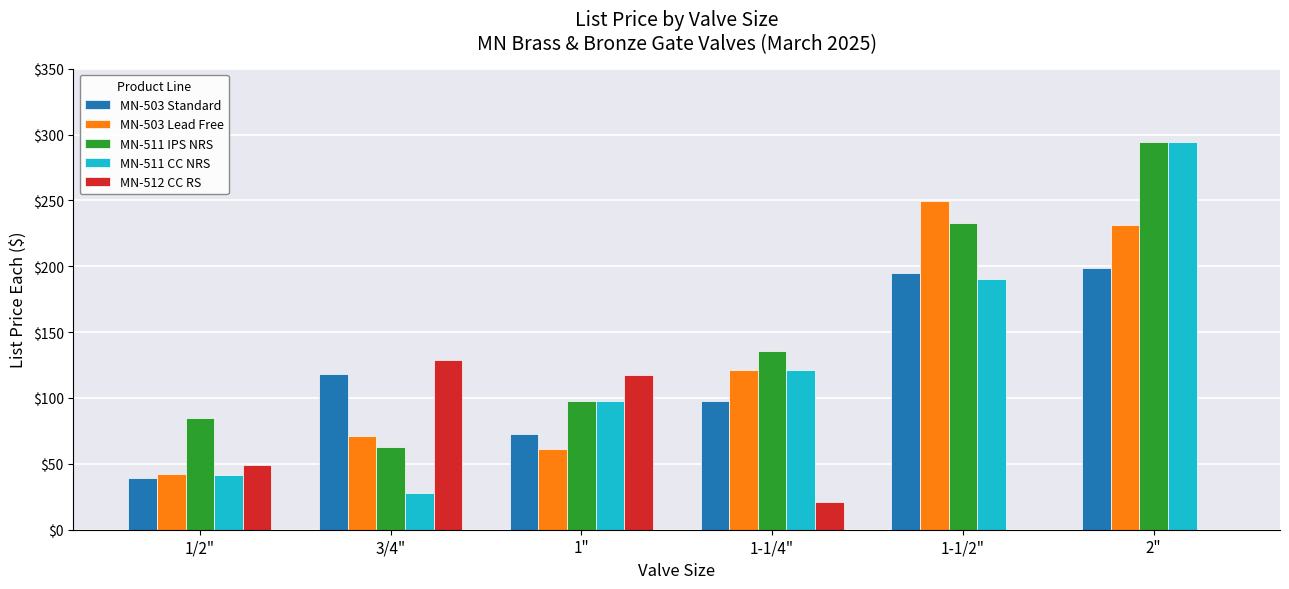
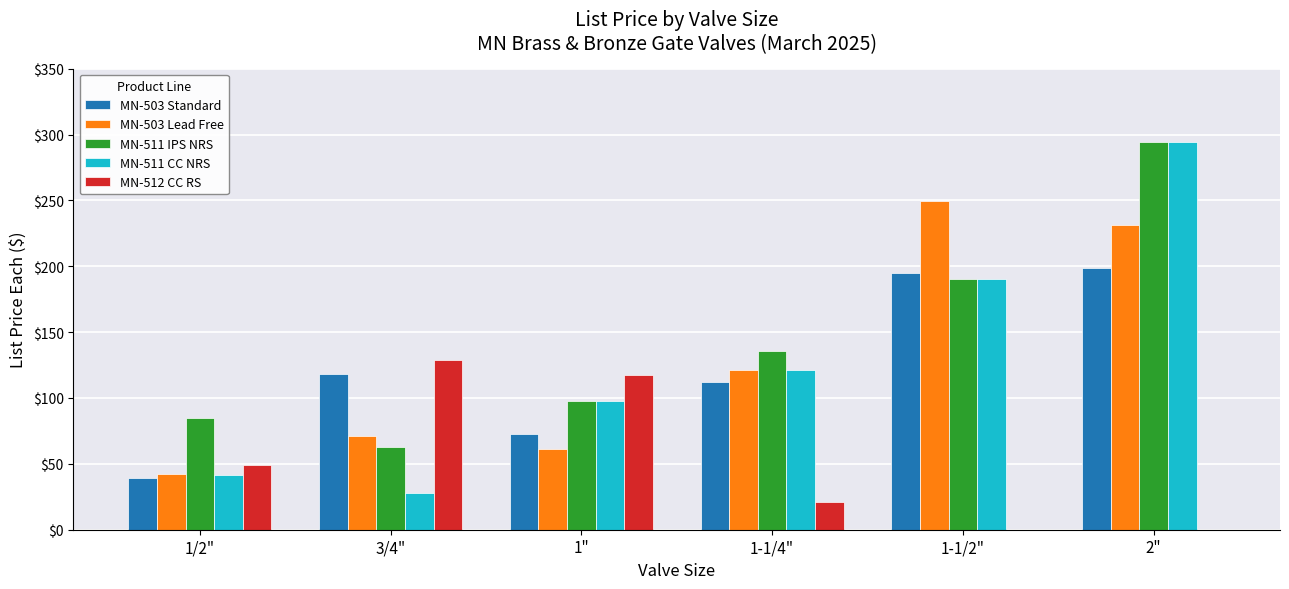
  {
    "MN-503 Standard": {
      "1/2\"": "$39",
      "3/4\"": "$118",
      "1\"": "$73",
-     "1-1/4\"": "$98",
+     "1-1/4\"": "$112",
      "1-1/2\"": "$195",
      "2\"": "$199"
    },
    "MN-503 Lead Free": {
      "1/2\"": "$42",
      "3/4\"": "$71",
      "1\"": "$61",
      "1-1/4\"": "$121",
      "1-1/2\"": "$250",
      "2\"": "$231"
    },
    "MN-511 IPS NRS": {
      "1/2\"": "$85",
      "3/4\"": "$63",
      "1\"": "$98",
      "1-1/4\"": "$136",
-     "1-1/2\"": "$233",
+     "1-1/2\"": "$190",
      "2\"": "$294"
    },
    "MN-511 CC NRS": {
      "1/2\"": "$42",
      "3/4\"": "$28",
      "1\"": "$98",
      "1-1/4\"": "$121",
      "1-1/2\"": "$190",
      "2\"": "$294"
    },
    "MN-512 CC RS": {
      "1/2\"": "$49",
      "3/4\"": "$129",
      "1\"": "$117",
      "1-1/4\"": "$21",
      "1-1/2\"": "$0",
      "2\"": "$0"
    }
  }
